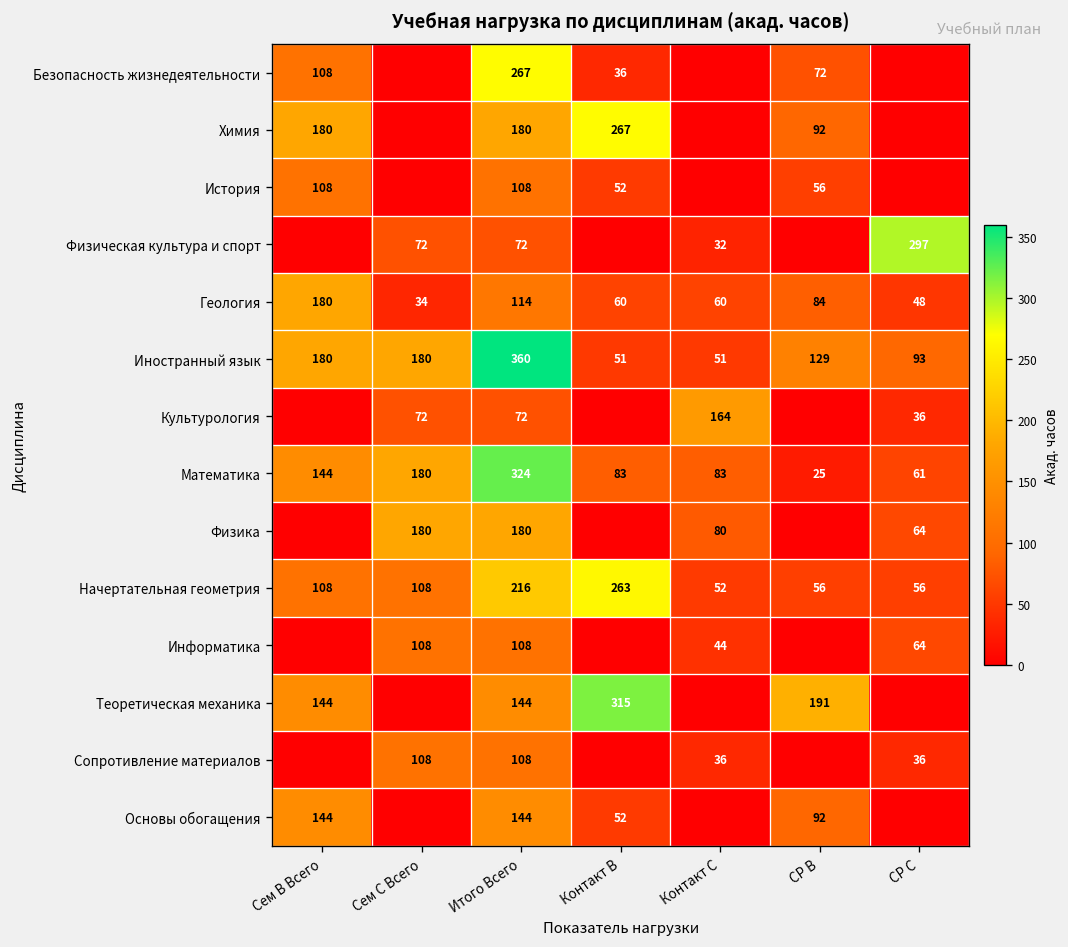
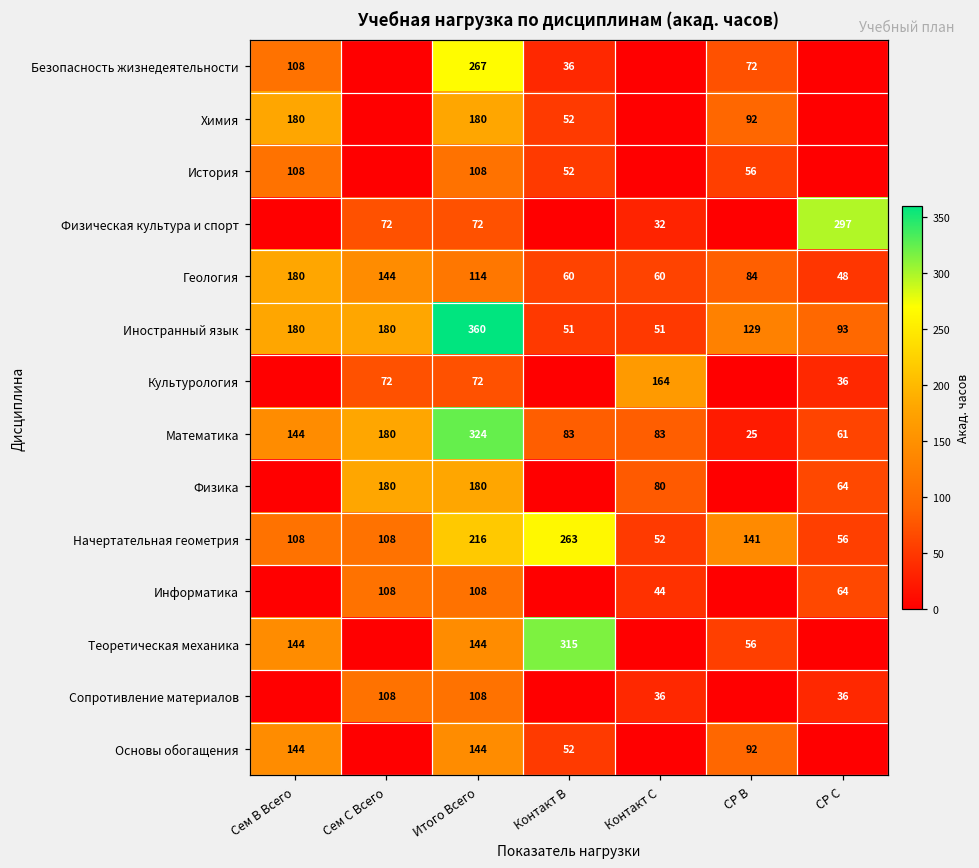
  {
    "Безопасность жизнедеятельности": {
      "Сем B Всего": 108,
      "Итого Всего": 267,
      "Контакт B": 36,
      "СР B": 72
    },
    "Химия": {
      "Сем B Всего": 180,
      "Итого Всего": 180,
-     "Контакт B": 267,
+     "Контакт B": 52,
      "СР B": 92
    },
    "История": {
      "Сем B Всего": 108,
      "Итого Всего": 108,
      "Контакт B": 52,
      "СР B": 56
    },
    "Физическая культура и спорт": {
      "Сем C Всего": 72,
      "Итого Всего": 72,
      "Контакт C": 32,
      "СР C": 297
    },
    "Геология": {
      "Сем B Всего": 180,
-     "Сем C Всего": 34,
+     "Сем C Всего": 144,
      "Итого Всего": 114,
      "Контакт B": 60,
      "Контакт C": 60,
      "СР B": 84,
      "СР C": 48
    },
    "Иностранный язык": {
      "Сем B Всего": 180,
      "Сем C Всего": 180,
      "Итого Всего": 360,
      "Контакт B": 51,
      "Контакт C": 51,
      "СР B": 129,
      "СР C": 93
    },
    "Культурология": {
      "Сем C Всего": 72,
      "Итого Всего": 72,
      "Контакт C": 164,
      "СР C": 36
    },
    "Математика": {
      "Сем B Всего": 144,
      "Сем C Всего": 180,
      "Итого Всего": 324,
      "Контакт B": 83,
      "Контакт C": 83,
      "СР B": 25,
      "СР C": 61
    },
    "Физика": {
      "Сем C Всего": 180,
      "Итого Всего": 180,
      "Контакт C": 80,
      "СР C": 64
    },
    "Начертательная геометрия": {
      "Сем B Всего": 108,
      "Сем C Всего": 108,
      "Итого Всего": 216,
      "Контакт B": 263,
      "Контакт C": 52,
-     "СР B": 56,
+     "СР B": 141,
      "СР C": 56
    },
    "Информатика": {
      "Сем C Всего": 108,
      "Итого Всего": 108,
      "Контакт C": 44,
      "СР C": 64
    },
    "Теоретическая механика": {
      "Сем B Всего": 144,
      "Итого Всего": 144,
      "Контакт B": 315,
-     "СР B": 191
+     "СР B": 56
    },
    "Сопротивление материалов": {
      "Сем C Всего": 108,
      "Итого Всего": 108,
      "Контакт C": 36,
      "СР C": 36
    },
    "Основы обогащения": {
      "Сем B Всего": 144,
      "Итого Всего": 144,
      "Контакт B": 52,
      "СР B": 92
    }
  }
